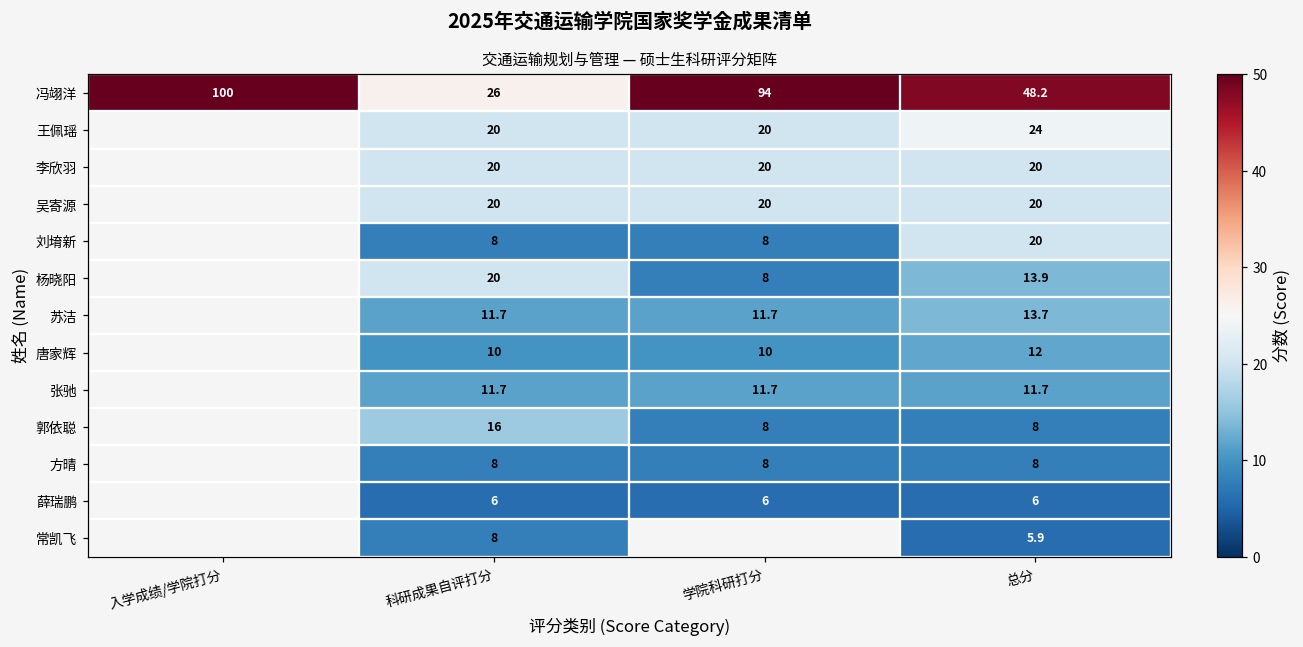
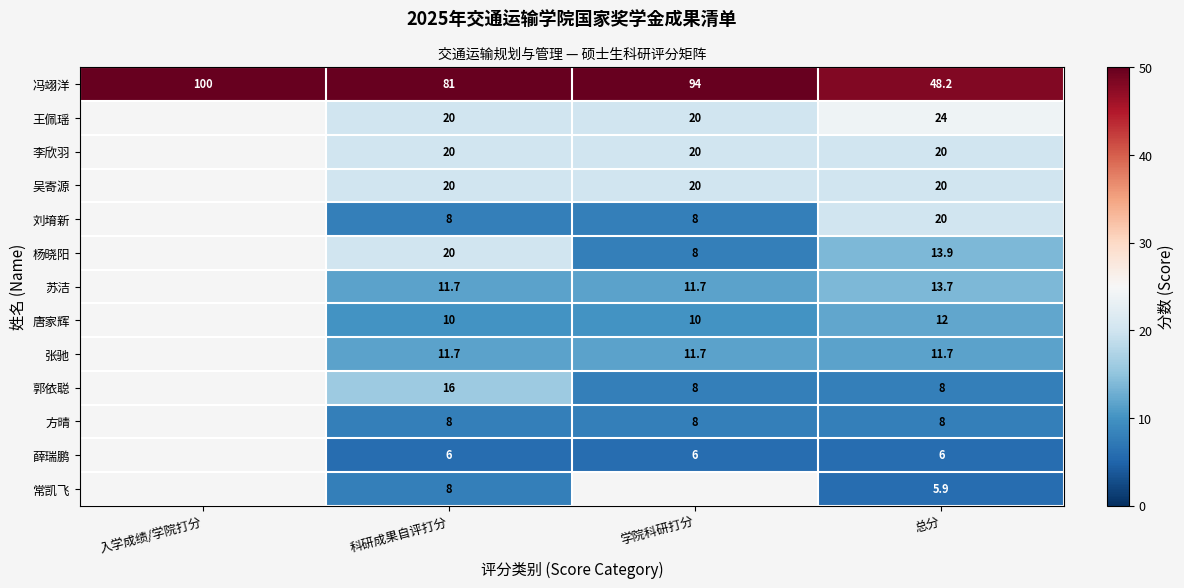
  {
    "冯翊洋": {
      "入学成绩/学院打分": 100,
-     "科研成果自评打分": 26,
+     "科研成果自评打分": 81,
      "学院科研打分": 94,
      "总分": 48.2
    },
    "王佩瑶": {
      "科研成果自评打分": 20,
      "学院科研打分": 20,
      "总分": 24
    },
    "李欣羽": {
      "科研成果自评打分": 20,
      "学院科研打分": 20,
      "总分": 20
    },
    "吴寄源": {
      "科研成果自评打分": 20,
      "学院科研打分": 20,
      "总分": 20
    },
    "刘堉新": {
      "科研成果自评打分": 8,
      "学院科研打分": 8,
      "总分": 20
    },
    "杨晓阳": {
      "科研成果自评打分": 20,
      "学院科研打分": 8,
      "总分": 13.9
    },
    "苏洁": {
      "科研成果自评打分": 11.7,
      "学院科研打分": 11.7,
      "总分": 13.7
    },
    "唐家辉": {
      "科研成果自评打分": 10,
      "学院科研打分": 10,
      "总分": 12
    },
    "张驰": {
      "科研成果自评打分": 11.7,
      "学院科研打分": 11.7,
      "总分": 11.7
    },
    "郭依聪": {
      "科研成果自评打分": 16,
      "学院科研打分": 8,
      "总分": 8
    },
    "方晴": {
      "科研成果自评打分": 8,
      "学院科研打分": 8,
      "总分": 8
    },
    "薛瑞鹏": {
      "科研成果自评打分": 6,
      "学院科研打分": 6,
      "总分": 6
    },
    "常凯飞": {
      "科研成果自评打分": 8,
      "总分": 5.9
    }
  }
